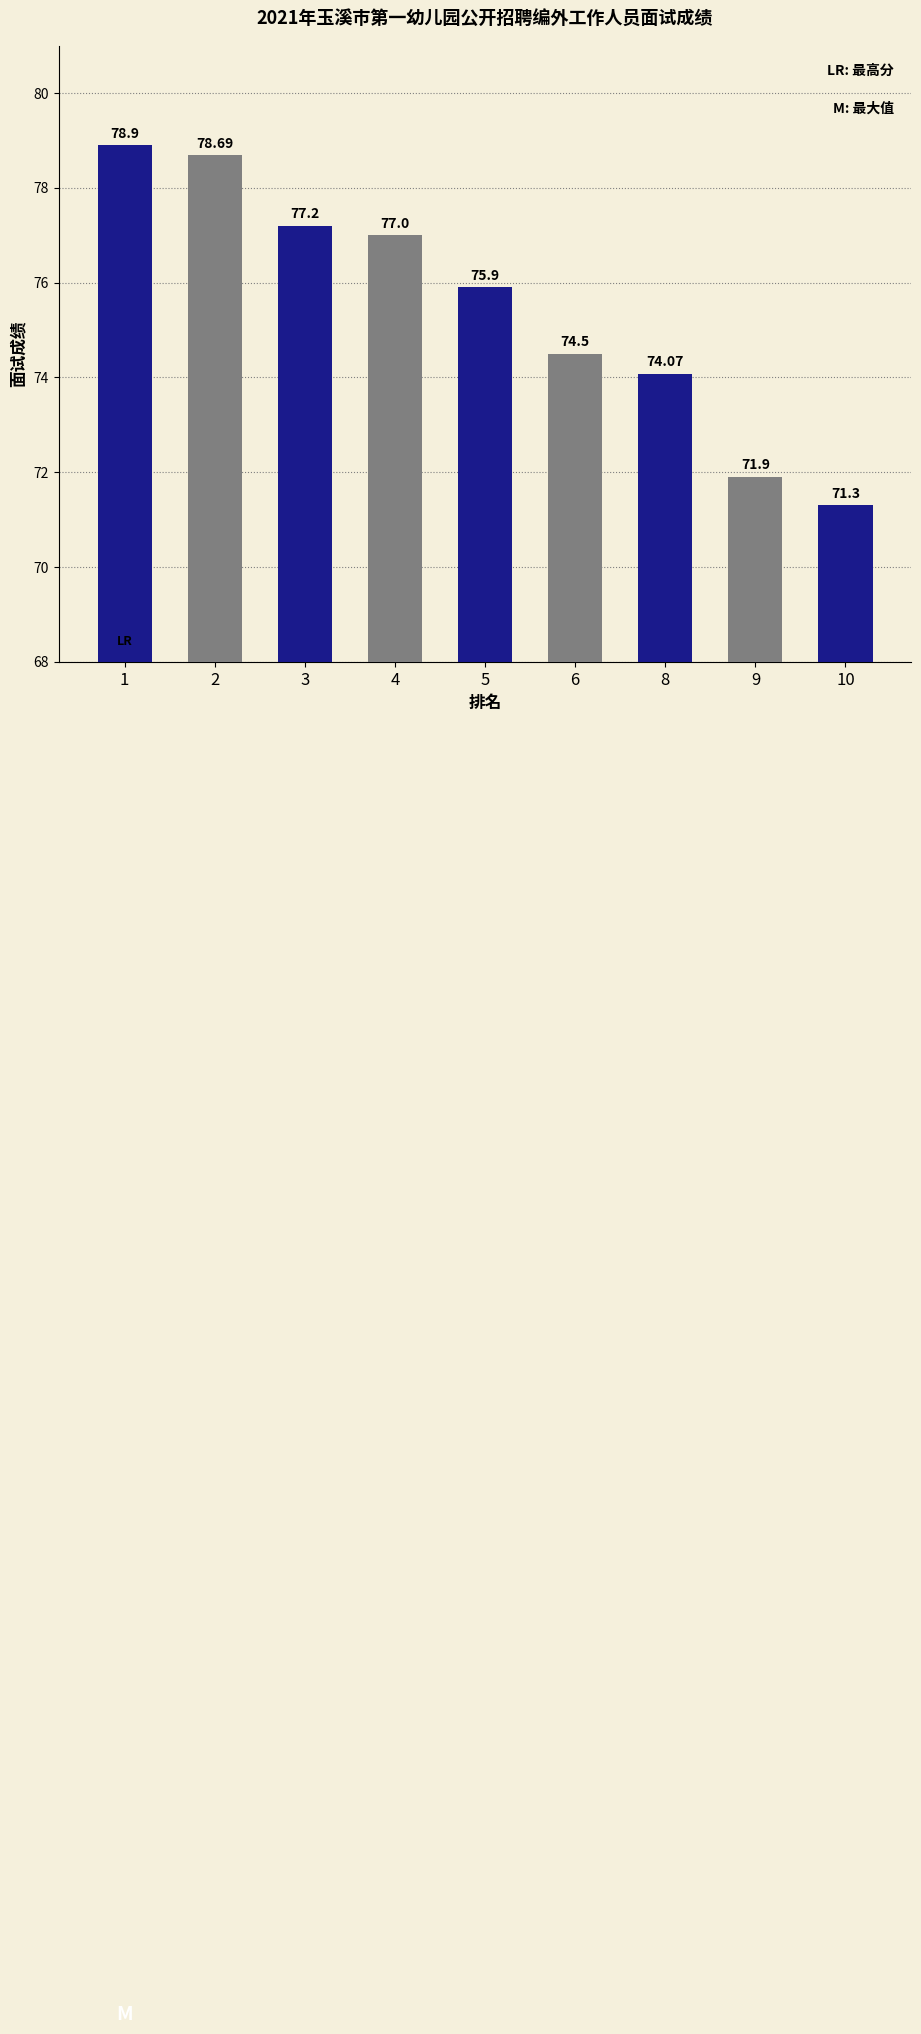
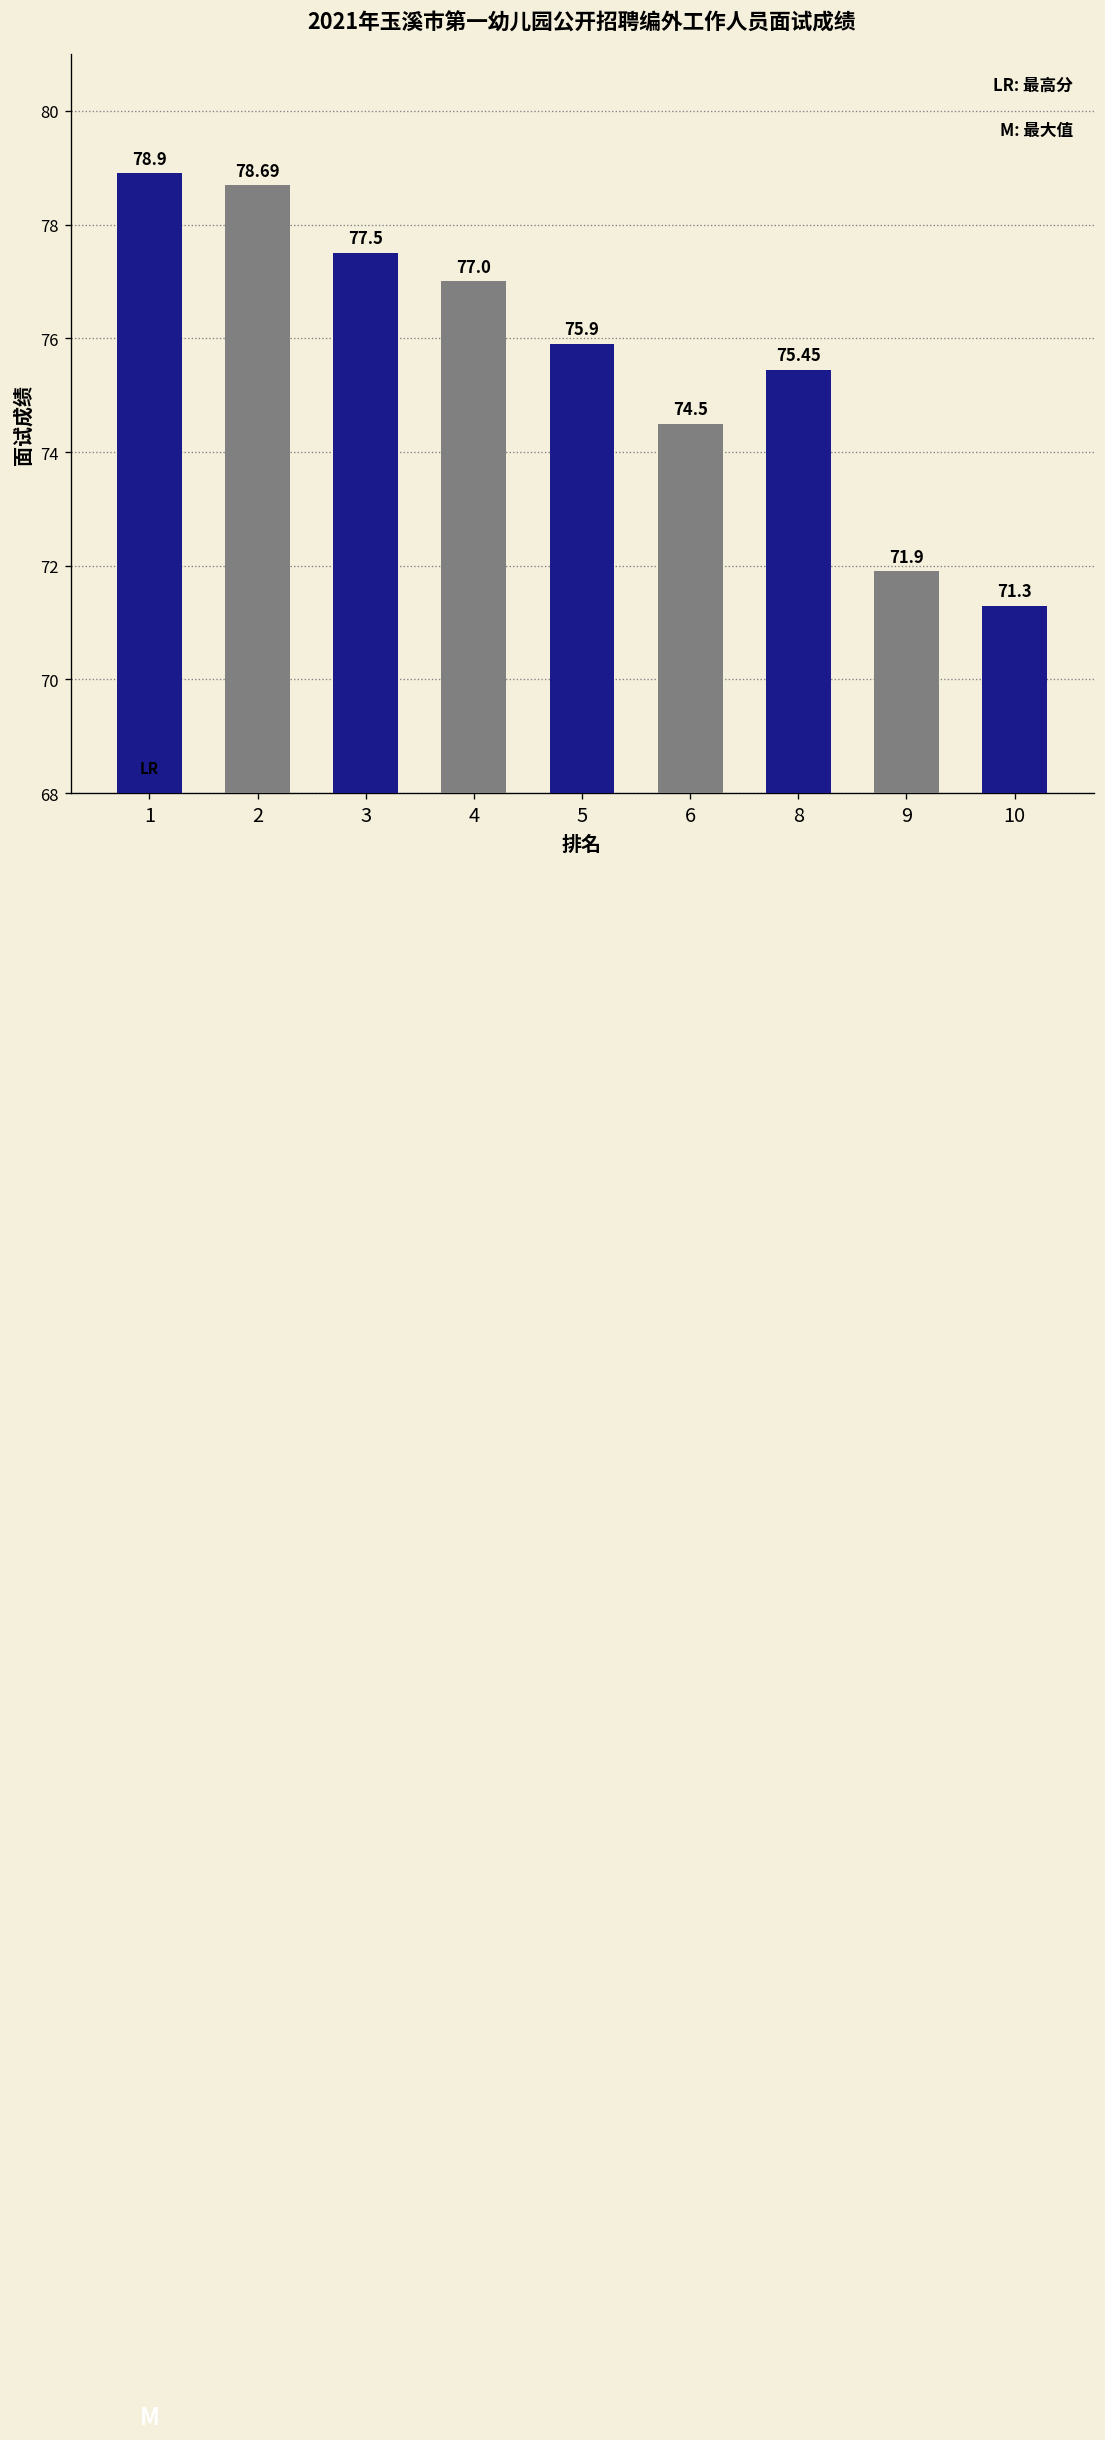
  {
    "1": 78.9,
    "2": 78.69,
-   "3": 77.2,
+   "3": 77.5,
    "4": 77.0,
    "5": 75.9,
    "6": 74.5,
-   "8": 74.07,
+   "8": 75.45,
    "9": 71.9,
    "10": 71.3
  }
